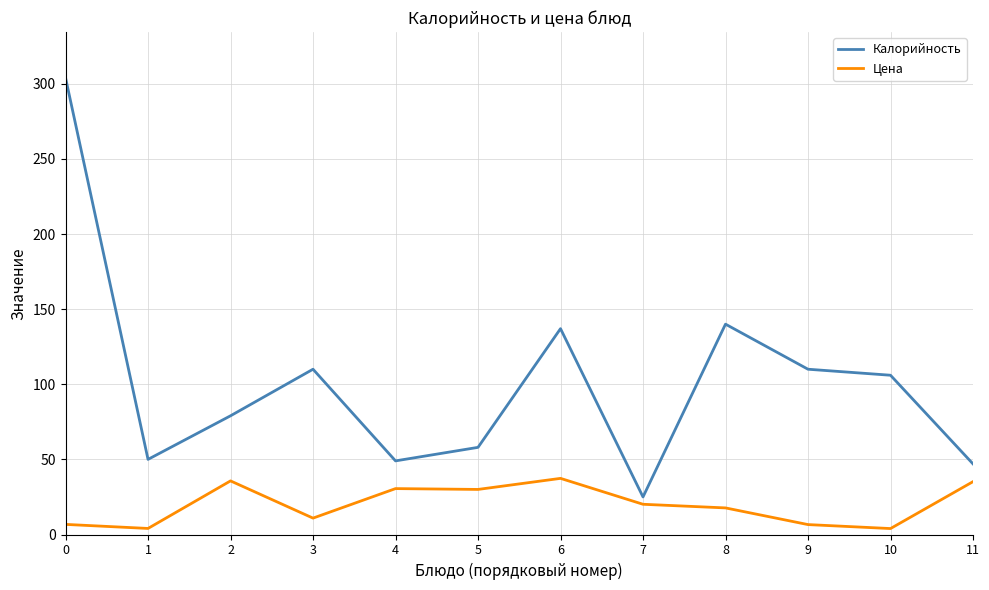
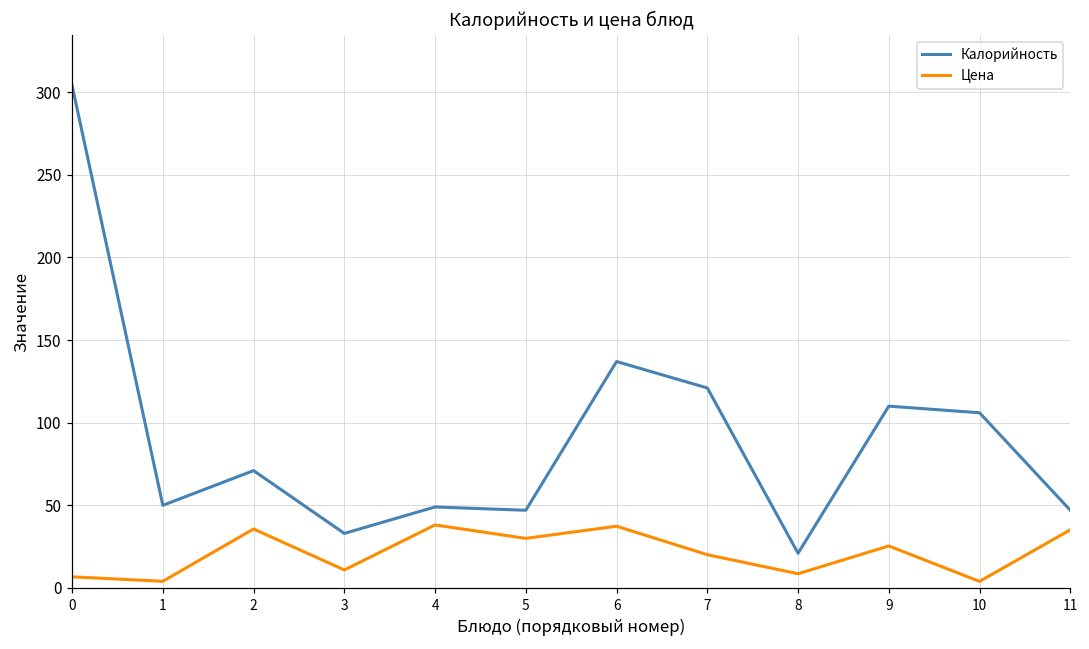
  {
    "Калорийность": {
      "0": 304,
      "1": 50,
-     "2": 79,
-     "3": 110,
+     "2": 71,
+     "3": 33,
      "4": 49,
-     "5": 58,
+     "5": 47,
      "6": 137,
-     "7": 25,
-     "8": 140,
+     "7": 121,
+     "8": 21,
      "9": 110,
      "10": 106,
      "11": 47
    },
    "Цена": {
      "0": 7,
      "1": 4,
      "2": 36,
      "3": 11,
-     "4": 31,
+     "4": 38,
      "5": 30,
      "6": 37,
      "7": 20,
-     "8": 18,
-     "9": 7,
+     "8": 9,
+     "9": 25,
      "10": 4,
      "11": 35
    }
  }
